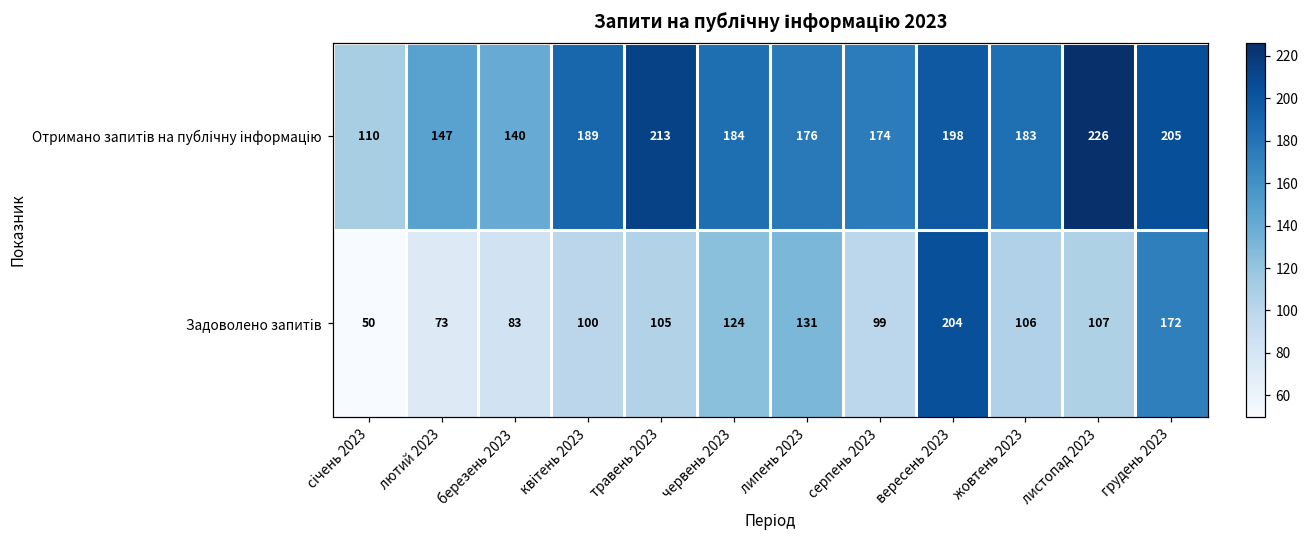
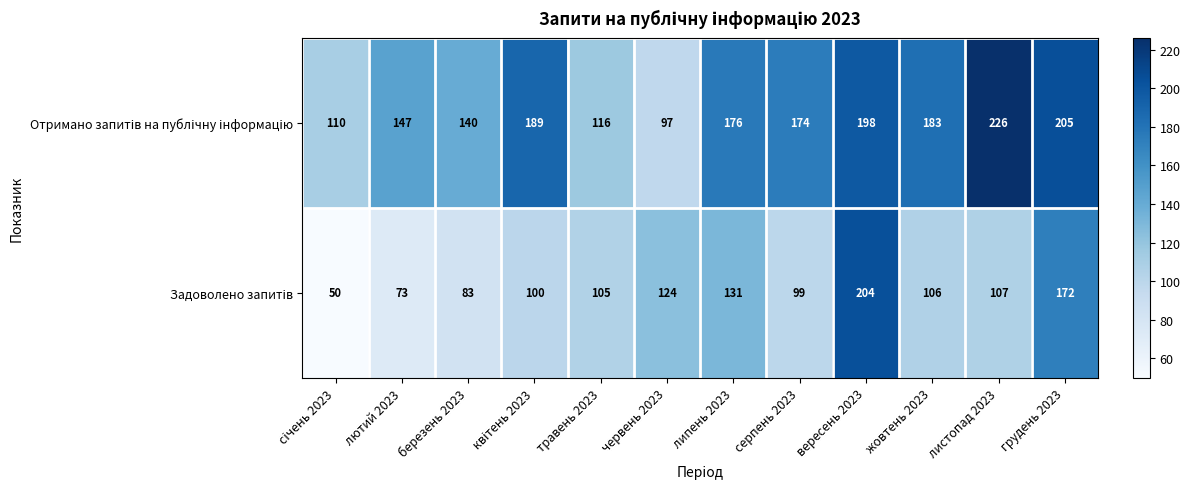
  {
    "Отримано запитів на публічну інформацію": {
      "січень 2023": 110,
      "лютий 2023": 147,
      "березень 2023": 140,
      "квітень 2023": 189,
-     "травень 2023": 213,
-     "червень 2023": 184,
+     "травень 2023": 116,
+     "червень 2023": 97,
      "липень 2023": 176,
      "серпень 2023": 174,
      "вересень 2023": 198,
      "жовтень 2023": 183,
      "листопад 2023": 226,
      "грудень 2023": 205
    },
    "Задоволено запитів": {
      "січень 2023": 50,
      "лютий 2023": 73,
      "березень 2023": 83,
      "квітень 2023": 100,
      "травень 2023": 105,
      "червень 2023": 124,
      "липень 2023": 131,
      "серпень 2023": 99,
      "вересень 2023": 204,
      "жовтень 2023": 106,
      "листопад 2023": 107,
      "грудень 2023": 172
    }
  }
